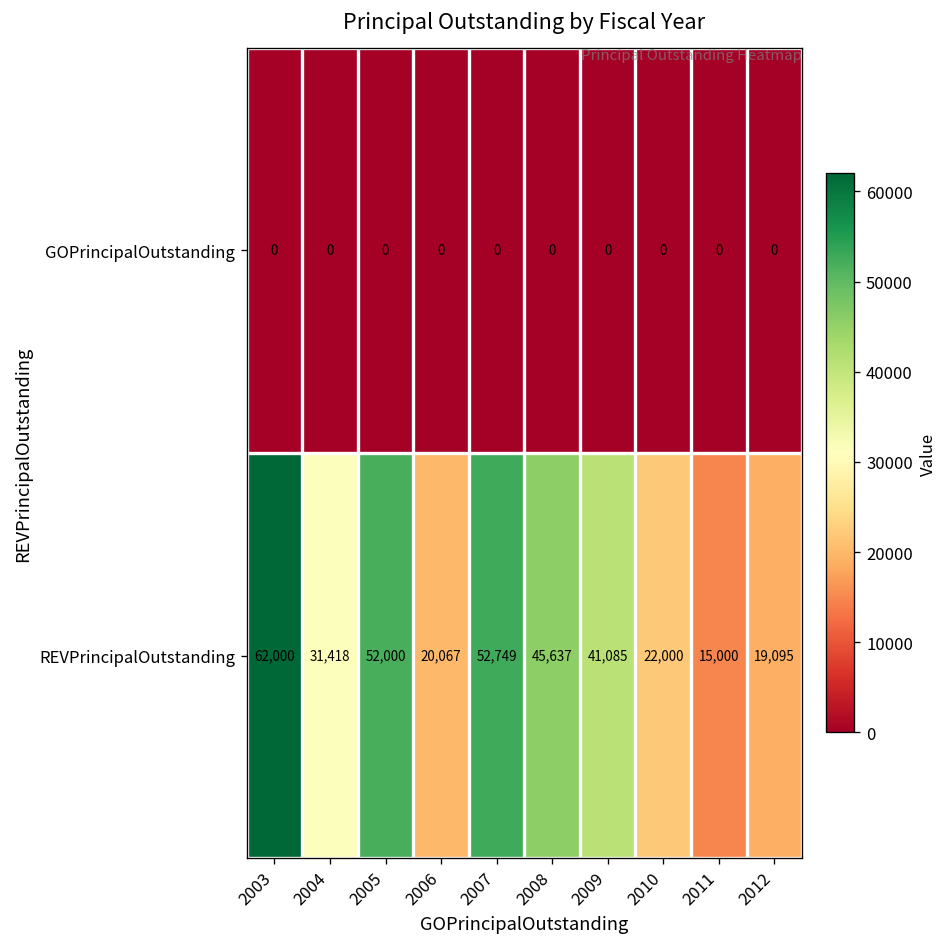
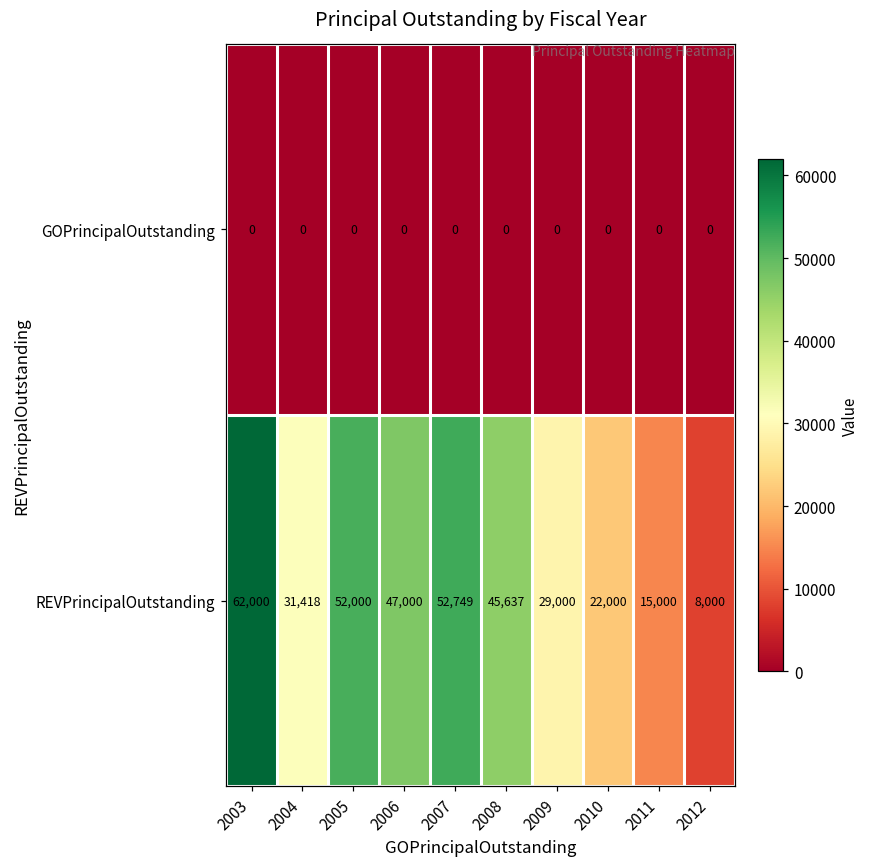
  {
    "GOPrincipalOutstanding": {
      "2003": "0",
      "2004": "0",
      "2005": "0",
      "2006": "0",
      "2007": "0",
      "2008": "0",
      "2009": "0",
      "2010": "0",
      "2012": "0"
    },
    "REVPrincipalOutstanding": {
      "2003": "62,000",
      "2004": "31,418",
      "2005": "52,000",
-     "2006": "20,067",
+     "2006": "47,000",
      "2007": "52,749",
      "2008": "45,637",
-     "2009": "41,085",
+     "2009": "29,000",
      "2010": "22,000",
      "2011": "15,000",
-     "2012": "19,095"
+     "2012": "8,000"
    }
  }
